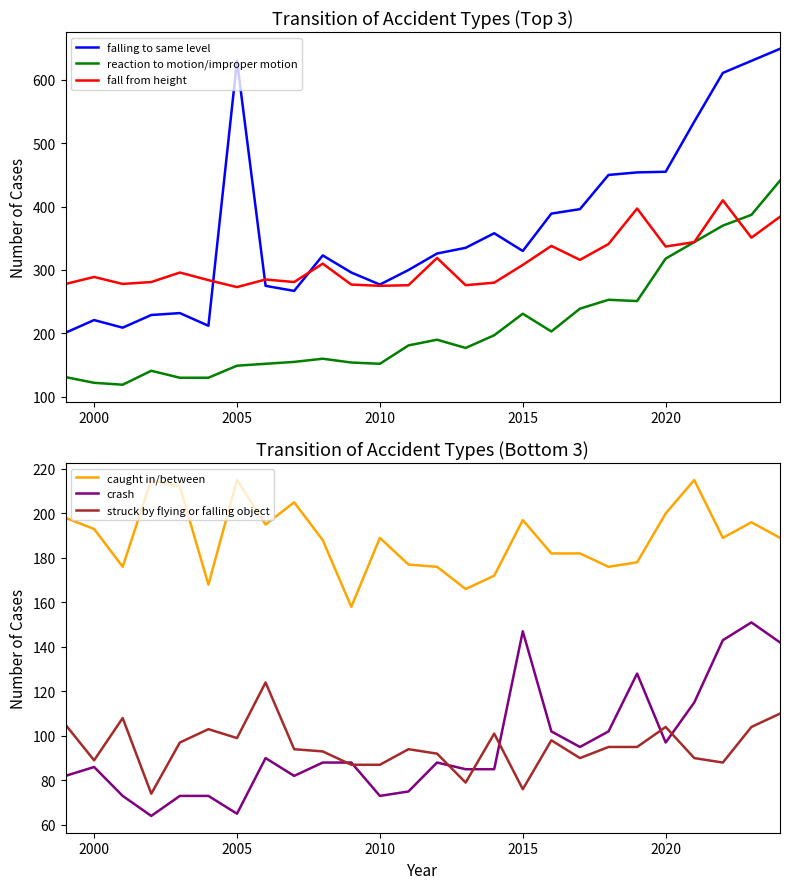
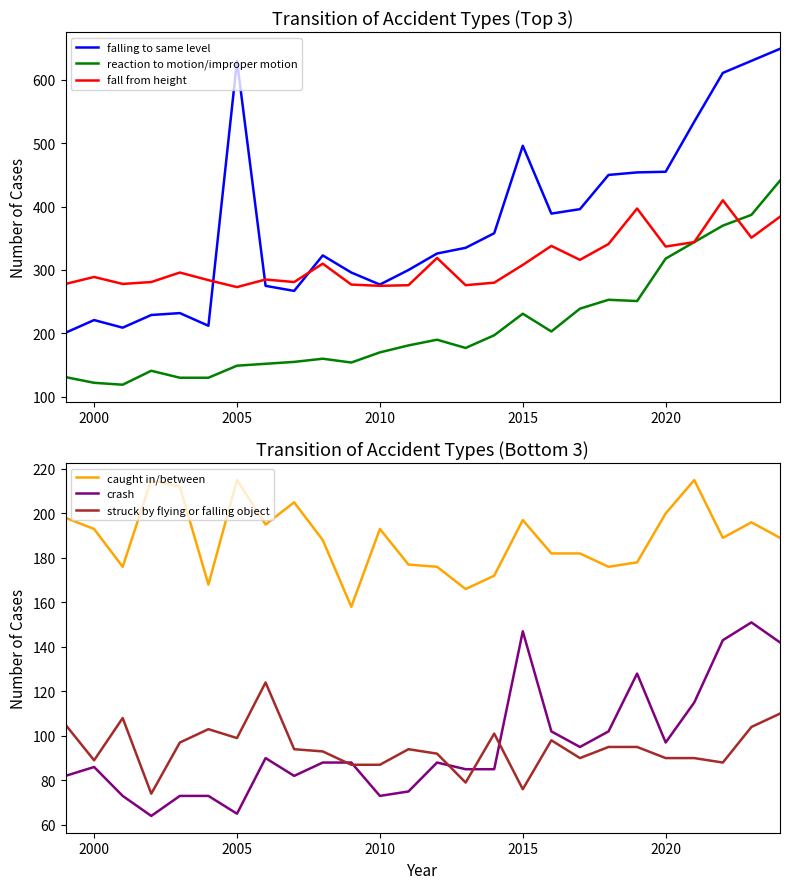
  {
    "Transition of Accident Types (Top 3)": {
      "falling to same level": {
        "2000": 220,
-       "2015": 330,
+       "2015": 500,
        "2020": 460
      },
      "reaction to motion/improper motion": {
        "2000": 120,
        "2005": 150,
-       "2010": 150,
+       "2010": 170,
        "2015": 230,
        "2020": 320
      },
      "fall from height": {
        "2000": 290,
        "2005": 270,
        "2015": 310,
        "2020": 340
      }
    },
    "Transition of Accident Types (Bottom 3)": {
      "caught in/between": {
        "2000": 193,
-       "2010": 189,
+       "2010": 193,
        "2015": 197,
        "2020": 200
      },
      "crash": {
        "2000": 86,
        "2005": 65,
        "2010": 73,
        "2015": 147,
        "2020": 97
      },
      "struck by flying or falling object": {
        "2000": 89,
        "2005": 99,
        "2010": 87,
        "2015": 76,
-       "2020": 104
+       "2020": 90
      }
    }
  }
